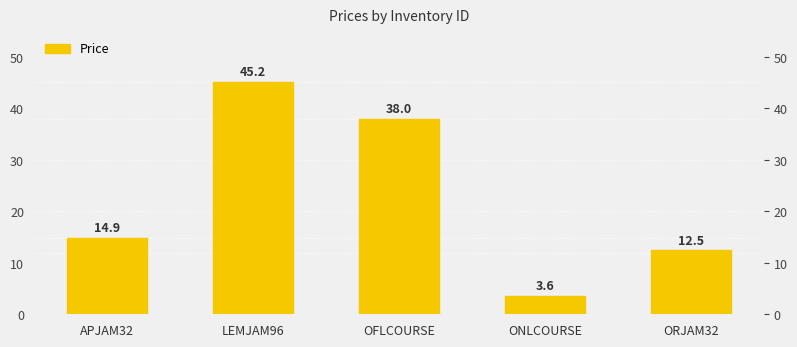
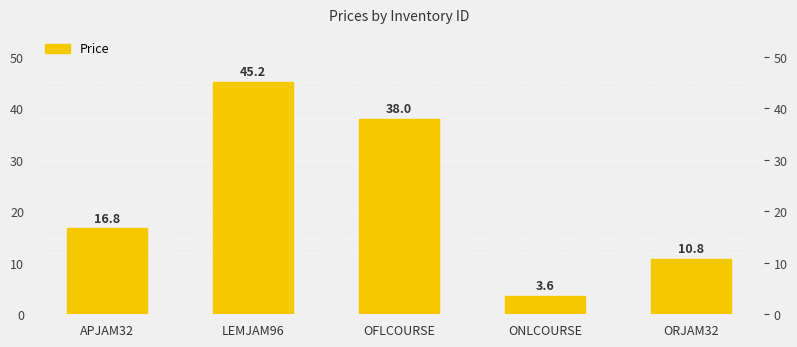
  {
-   "APJAM32": 14.9,
+   "APJAM32": 16.8,
    "LEMJAM96": 45.2,
    "OFLCOURSE": 38.0,
    "ONLCOURSE": 3.6,
-   "ORJAM32": 12.5
+   "ORJAM32": 10.8
  }
